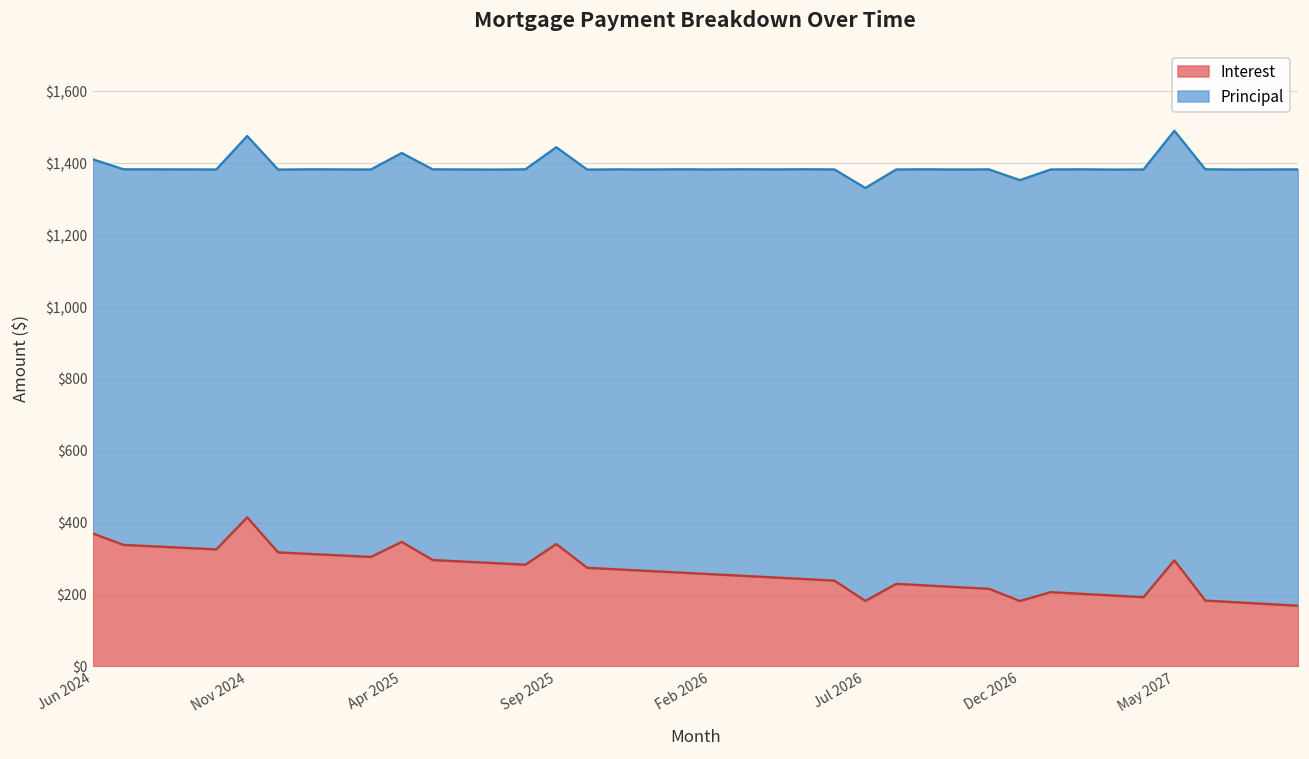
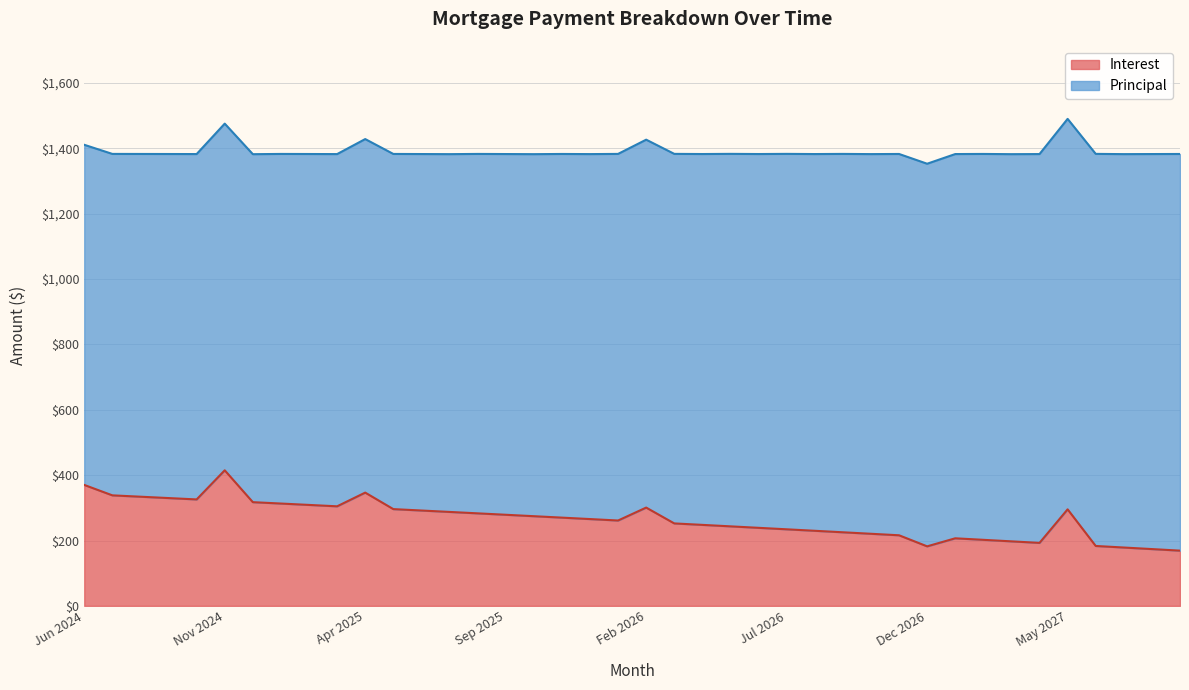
  {
    "Interest": {
      "Jun 2024": "$370",
      "Nov 2024": "$410",
      "Apr 2025": "$350",
-     "Sep 2025": "$340",
-     "Feb 2026": "$260",
-     "Jul 2026": "$180",
+     "Sep 2025": "$280",
+     "Feb 2026": "$300",
+     "Jul 2026": "$230",
      "Dec 2026": "$180",
      "May 2027": "$300"
    },
    "Principal": {
      "Jun 2024": "$1,040",
      "Nov 2024": "$1,060",
      "Apr 2025": "$1,080",
      "Sep 2025": "$1,100",
      "Feb 2026": "$1,130",
      "Jul 2026": "$1,150",
      "Dec 2026": "$1,170",
      "May 2027": "$1,200"
    }
  }
